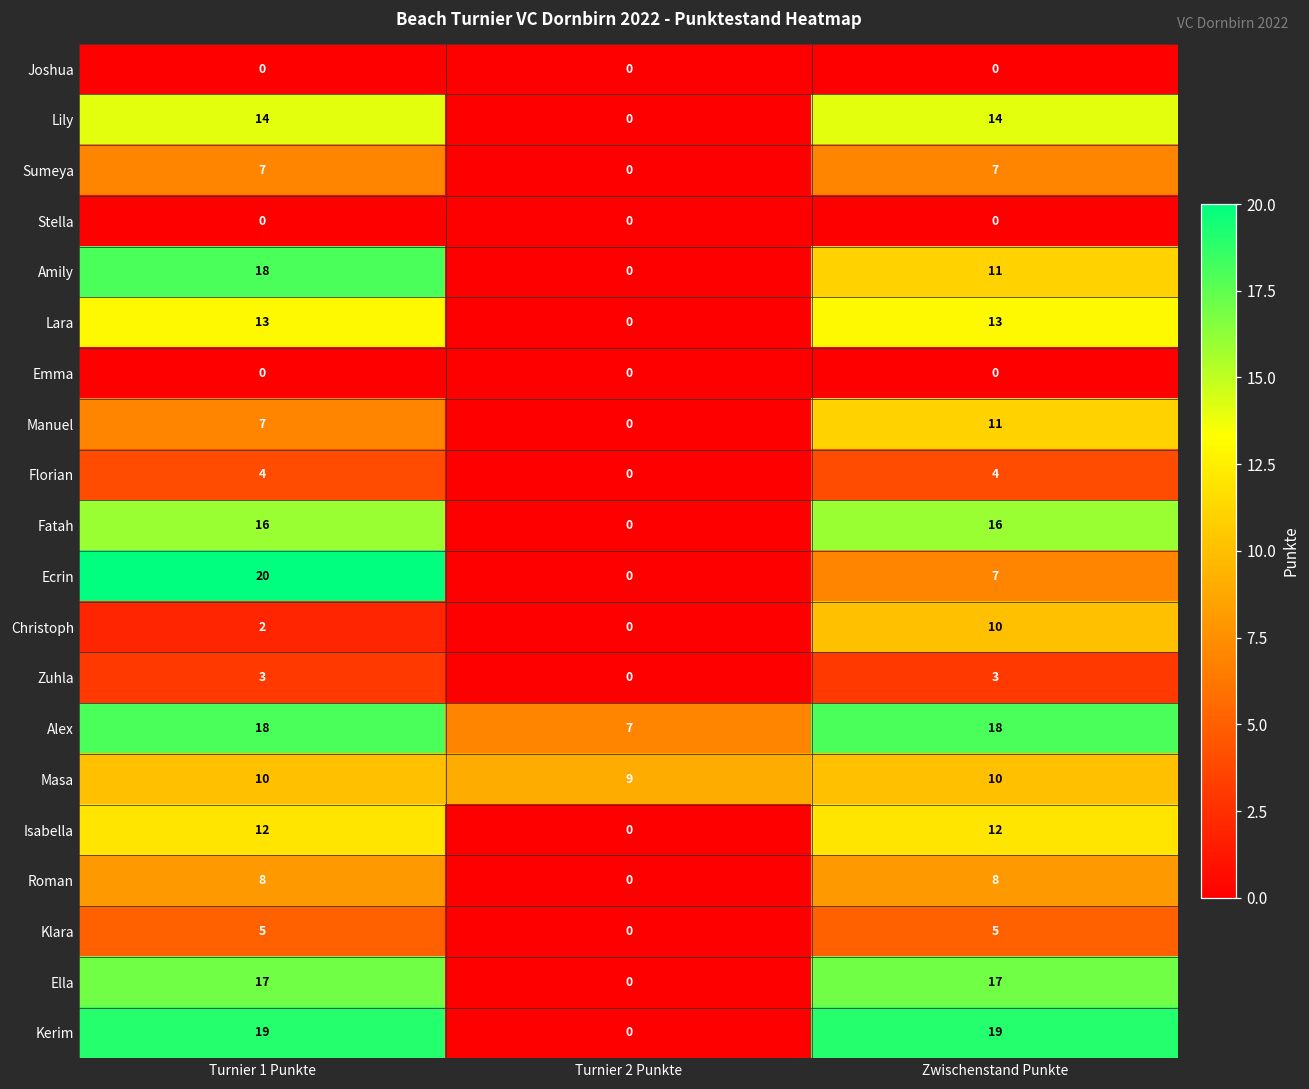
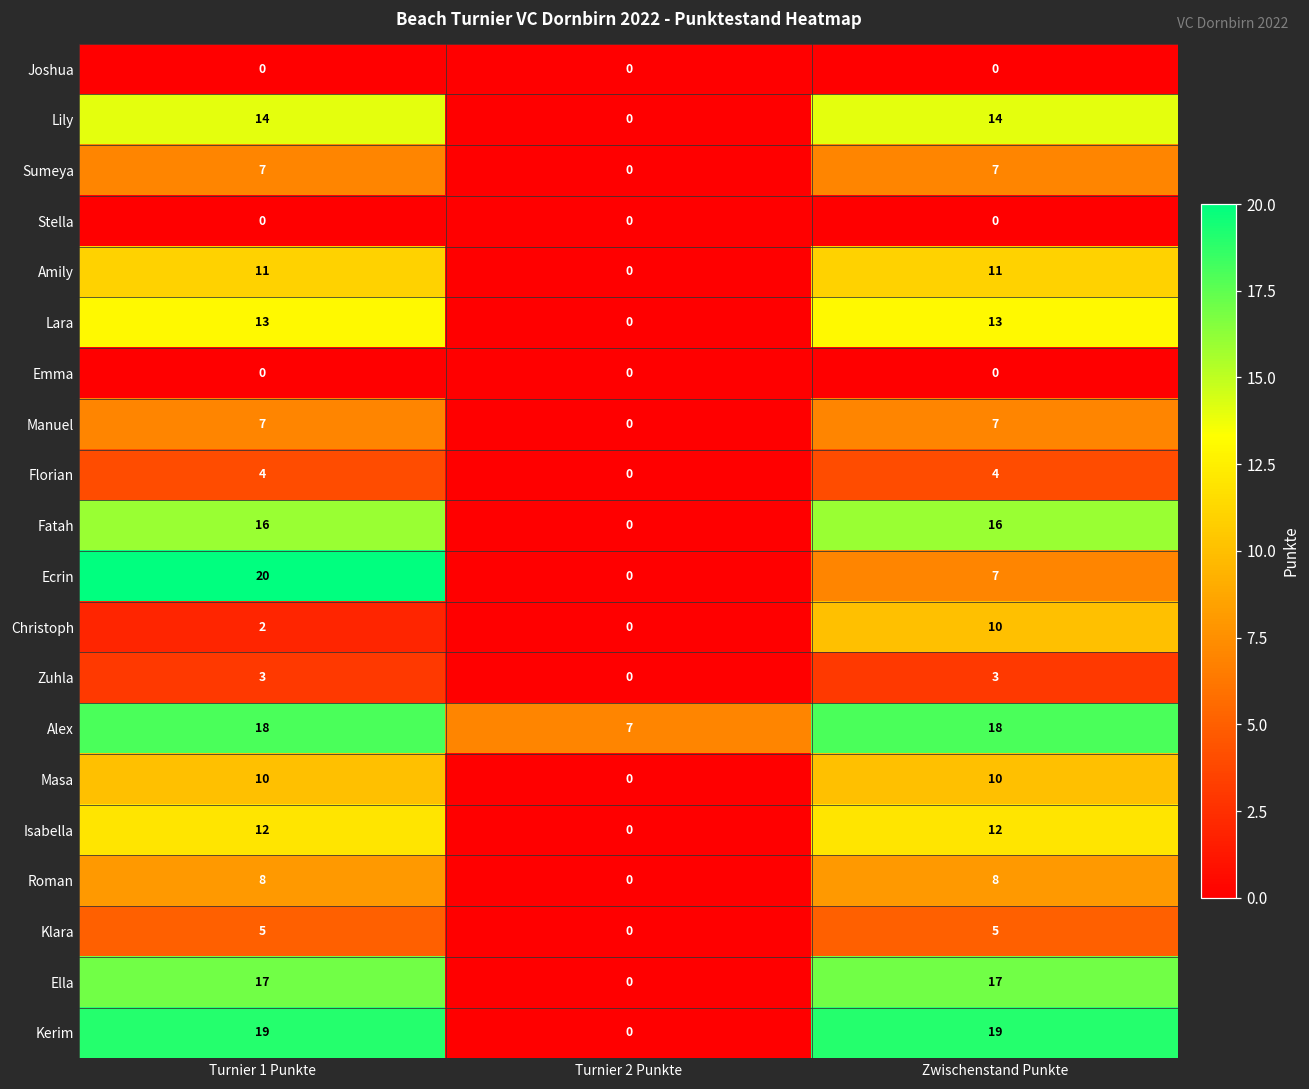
  {
    "Joshua": {
      "Turnier 1 Punkte": 0,
      "Turnier 2 Punkte": 0,
      "Zwischenstand Punkte": 0
    },
    "Lily": {
      "Turnier 1 Punkte": 14,
      "Turnier 2 Punkte": 0,
      "Zwischenstand Punkte": 14
    },
    "Sumeya": {
      "Turnier 1 Punkte": 7,
      "Turnier 2 Punkte": 0,
      "Zwischenstand Punkte": 7
    },
    "Stella": {
      "Turnier 1 Punkte": 0,
      "Turnier 2 Punkte": 0,
      "Zwischenstand Punkte": 0
    },
    "Amily": {
-     "Turnier 1 Punkte": 18,
+     "Turnier 1 Punkte": 11,
      "Turnier 2 Punkte": 0,
      "Zwischenstand Punkte": 11
    },
    "Lara": {
      "Turnier 1 Punkte": 13,
      "Turnier 2 Punkte": 0,
      "Zwischenstand Punkte": 13
    },
    "Emma": {
      "Turnier 1 Punkte": 0,
      "Turnier 2 Punkte": 0,
      "Zwischenstand Punkte": 0
    },
    "Manuel": {
      "Turnier 1 Punkte": 7,
      "Turnier 2 Punkte": 0,
-     "Zwischenstand Punkte": 11
+     "Zwischenstand Punkte": 7
    },
    "Florian": {
      "Turnier 1 Punkte": 4,
      "Turnier 2 Punkte": 0,
      "Zwischenstand Punkte": 4
    },
    "Fatah": {
      "Turnier 1 Punkte": 16,
      "Turnier 2 Punkte": 0,
      "Zwischenstand Punkte": 16
    },
    "Ecrin": {
      "Turnier 1 Punkte": 20,
      "Turnier 2 Punkte": 0,
      "Zwischenstand Punkte": 7
    },
    "Christoph": {
      "Turnier 1 Punkte": 2,
      "Turnier 2 Punkte": 0,
      "Zwischenstand Punkte": 10
    },
    "Zuhla": {
      "Turnier 1 Punkte": 3,
      "Turnier 2 Punkte": 0,
      "Zwischenstand Punkte": 3
    },
    "Alex": {
      "Turnier 1 Punkte": 18,
      "Turnier 2 Punkte": 7,
      "Zwischenstand Punkte": 18
    },
    "Masa": {
      "Turnier 1 Punkte": 10,
-     "Turnier 2 Punkte": 9,
+     "Turnier 2 Punkte": 0,
      "Zwischenstand Punkte": 10
    },
    "Isabella": {
      "Turnier 1 Punkte": 12,
      "Turnier 2 Punkte": 0,
      "Zwischenstand Punkte": 12
    },
    "Roman": {
      "Turnier 1 Punkte": 8,
      "Turnier 2 Punkte": 0,
      "Zwischenstand Punkte": 8
    },
    "Klara": {
      "Turnier 1 Punkte": 5,
      "Turnier 2 Punkte": 0,
      "Zwischenstand Punkte": 5
    },
    "Ella": {
      "Turnier 1 Punkte": 17,
      "Turnier 2 Punkte": 0,
      "Zwischenstand Punkte": 17
    },
    "Kerim": {
      "Turnier 1 Punkte": 19,
      "Turnier 2 Punkte": 0,
      "Zwischenstand Punkte": 19
    }
  }
